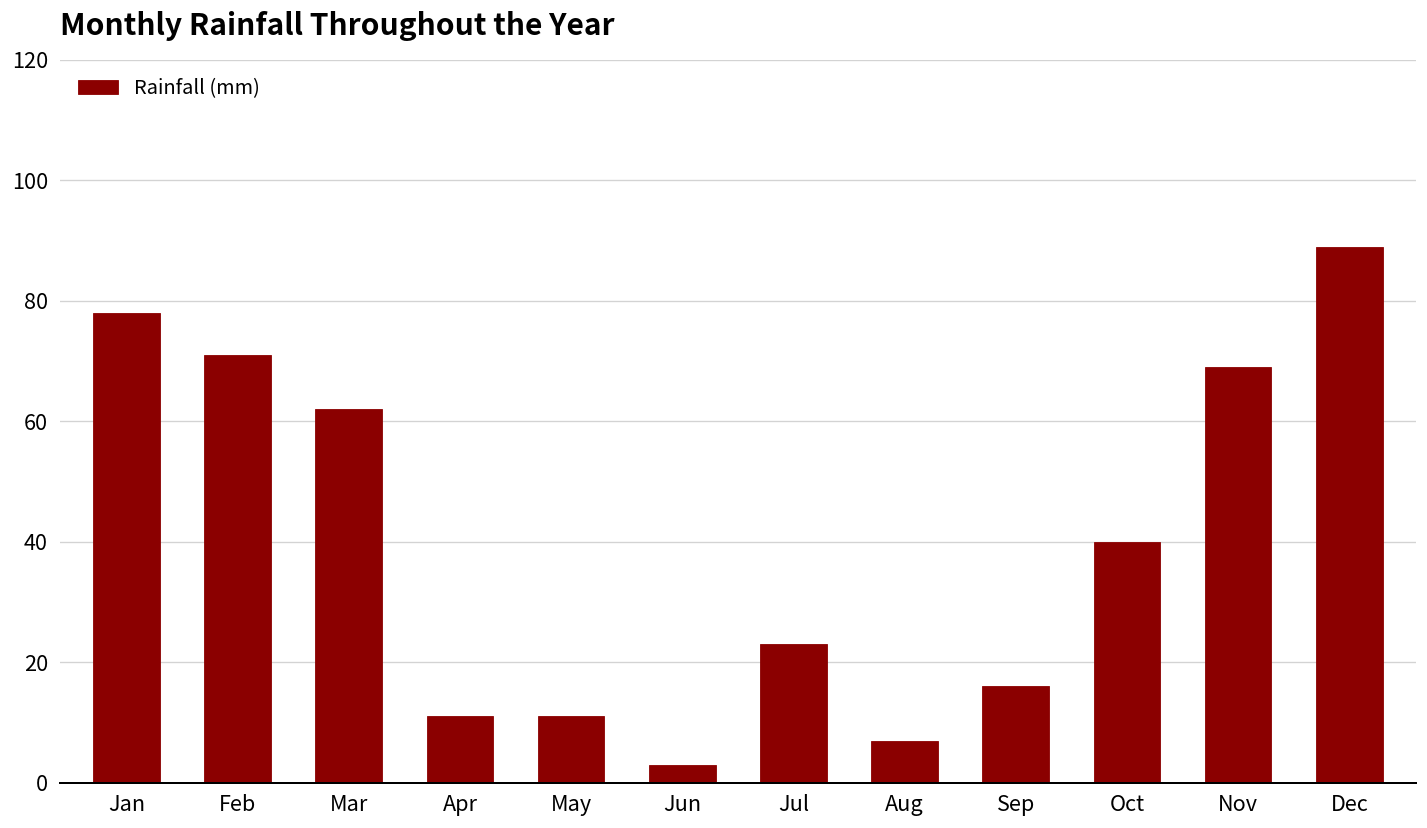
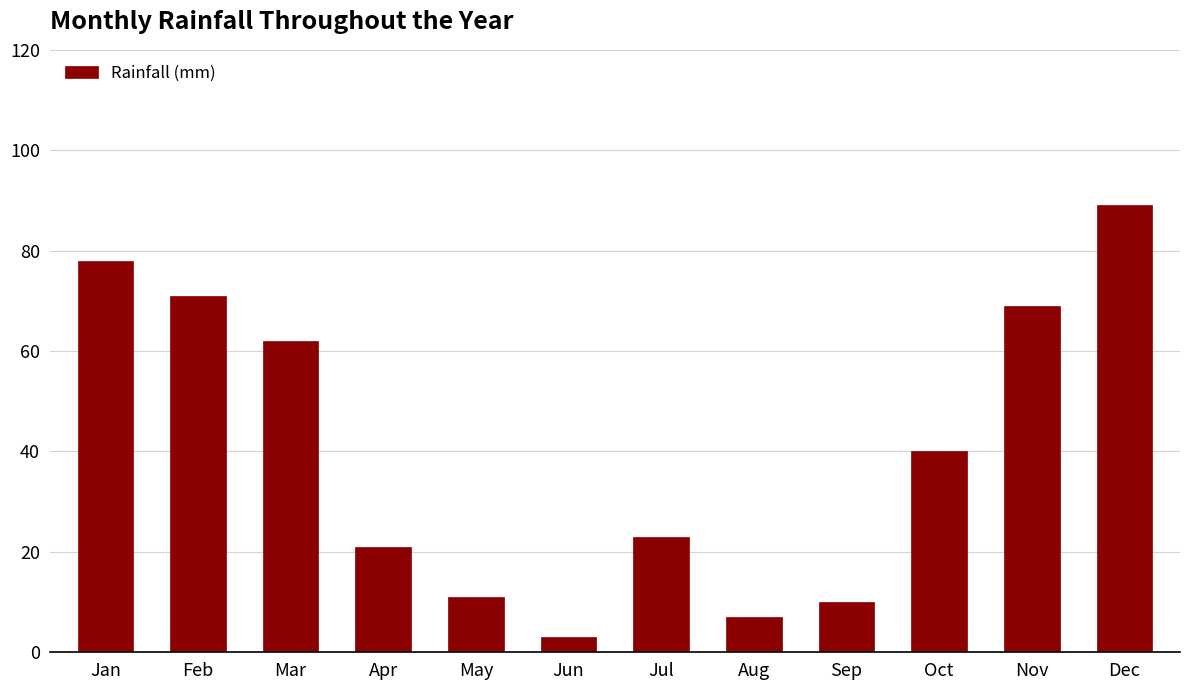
  {
    "Jan": 78,
    "Feb": 71,
    "Mar": 62,
-   "Apr": 11,
+   "Apr": 21,
    "May": 11,
    "Jun": 3,
    "Jul": 23,
    "Aug": 7,
-   "Sep": 16,
+   "Sep": 10,
    "Oct": 40,
    "Nov": 69,
    "Dec": 89
  }
